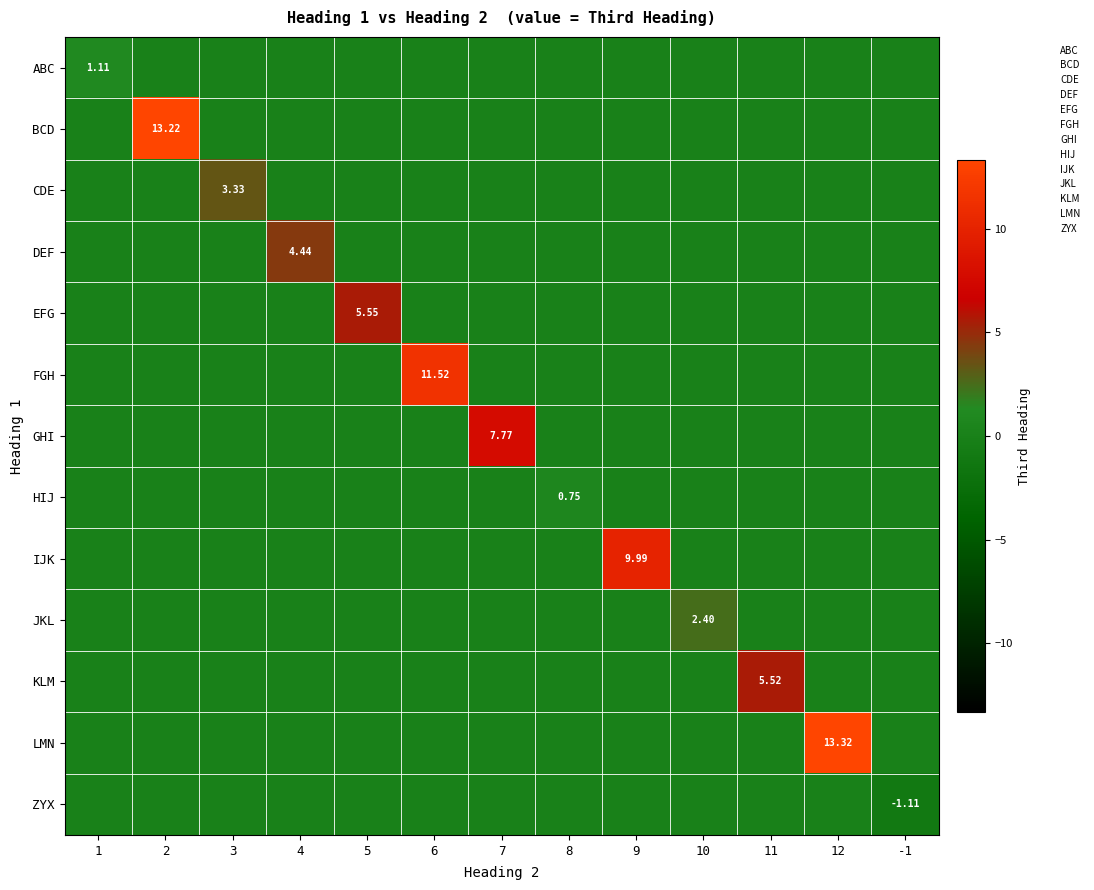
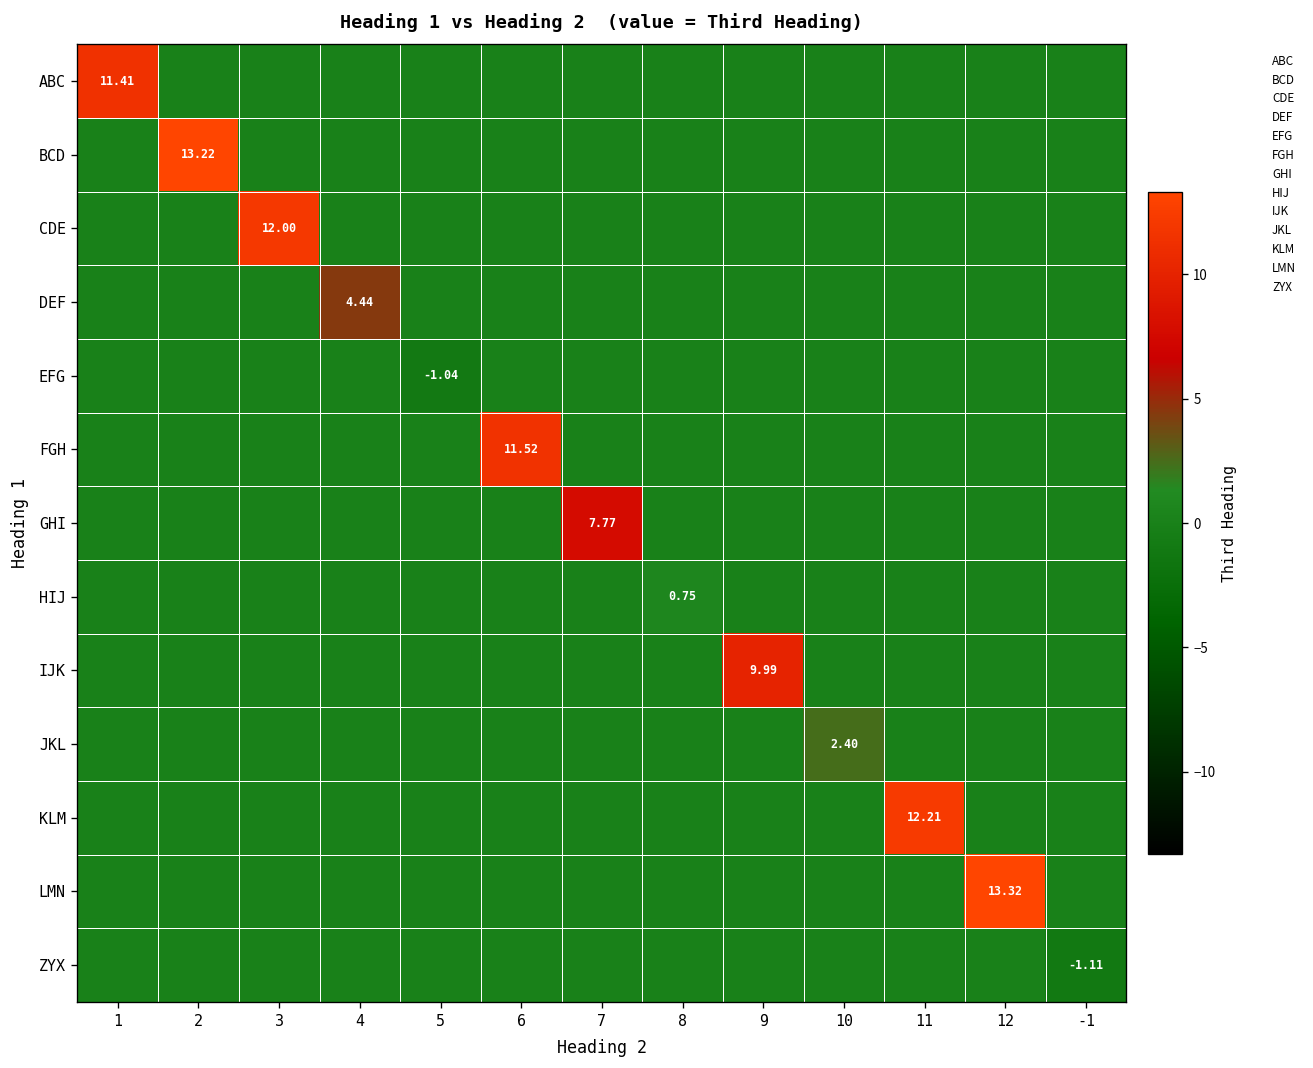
  {
    "ABC": {
-     "1": 1.11
+     "1": 11.41
    },
    "BCD": {
      "2": 13.22
    },
    "CDE": {
-     "3": 3.33
+     "3": 12.00
    },
    "DEF": {
      "4": 4.44
    },
    "EFG": {
-     "5": 5.55
+     "5": -1.04
    },
    "FGH": {
      "6": 11.52
    },
    "GHI": {
      "7": 7.77
    },
    "HIJ": {
      "8": 0.75
    },
    "IJK": {
      "9": 9.99
    },
    "JKL": {
      "10": 2.40
    },
    "KLM": {
-     "11": 5.52
+     "11": 12.21
    },
    "LMN": {
      "12": 13.32
    },
    "ZYX": {
      "-1": -1.11
    }
  }
